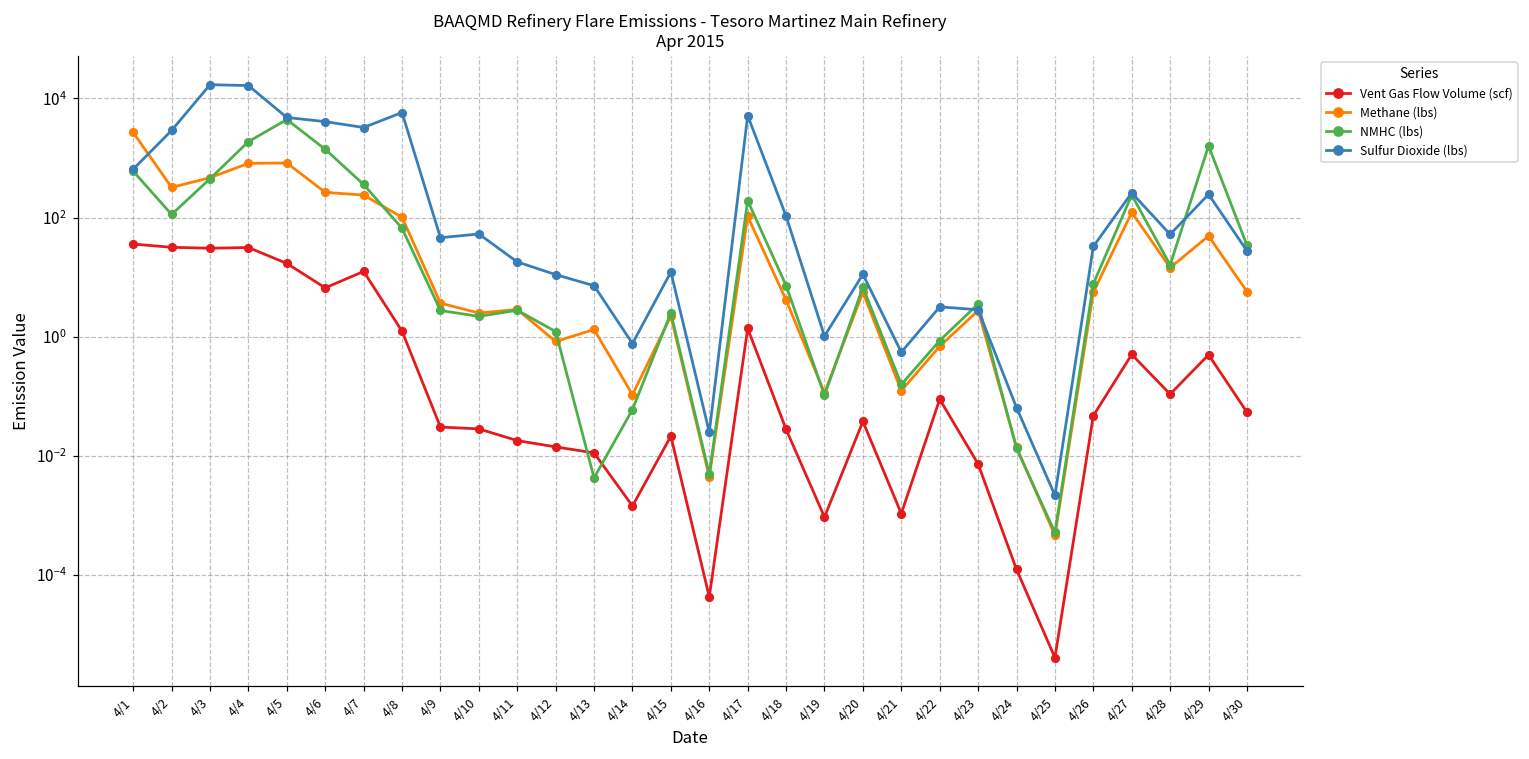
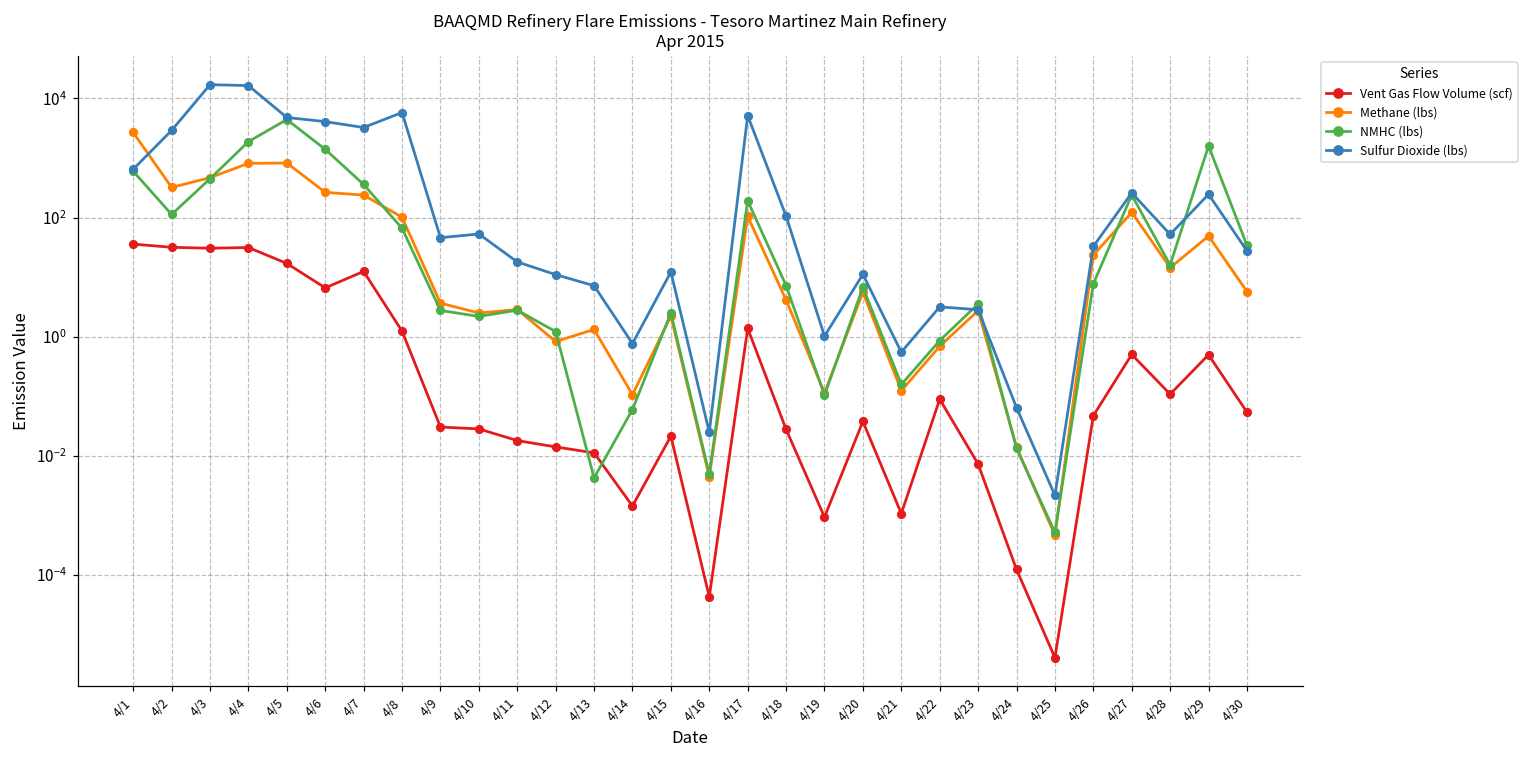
  {
    "Vent Gas Flow Volume (scf)": {
      "4/1": 40,
      "4/2": 30,
      "4/3": 30,
      "4/4": 30,
      "4/5": 17,
      "4/6": 7,
      "4/7": 12,
      "4/8": 1.2,
      "4/9": 0.03,
      "4/10": 0.03,
      "4/11": 0.018,
      "4/12": 0.014,
      "4/13": 0.011,
      "4/14": 0.0014,
      "4/15": 0.021,
      "4/16": 0.00004,
      "4/17": 1.4,
      "4/18": 0.03,
      "4/19": 0.0009,
      "4/20": 0.04,
      "4/21": 0.0011,
      "4/22": 0.09,
      "4/23": 0.007,
      "4/24": 0.00012,
      "4/25": 0.000004,
      "4/26": 0.05,
      "4/27": 0.5,
      "4/28": 0.11,
      "4/29": 0.5,
      "4/30": 0.05
    },
    "Methane (lbs)": {
      "4/1": 3000,
      "4/2": 300,
      "4/4": 800,
      "4/5": 800,
      "4/6": 300,
      "4/7": 200,
      "4/8": 100,
      "4/9": 4,
      "4/10": 2,
      "4/12": 0.8,
      "4/13": 1.3,
      "4/14": 0.11,
      "4/15": 2,
      "4/17": 100,
      "4/18": 4,
      "4/20": 6,
      "4/21": 0.12,
      "4/22": 0.7,
      "4/25": 0.0005,
-     "4/26": 6,
+     "4/26": 23,
      "4/27": 120,
      "4/29": 50,
      "4/30": 6
    },
    "NMHC (lbs)": {
      "4/2": 110,
      "4/4": 1900,
      "4/6": 1400,
      "4/7": 400,
      "4/8": 70,
      "4/9": 3,
      "4/10": 2,
      "4/12": 1.2,
      "4/13": 0.004,
      "4/14": 0.06,
      "4/15": 2,
      "4/17": 190,
      "4/18": 7,
      "4/20": 7,
      "4/21": 0.16,
      "4/22": 0.9,
      "4/23": 4,
      "4/25": 0.0005,
      "4/26": 8,
      "4/29": 1600,
      "4/30": 30
    },
    "Sulfur Dioxide (lbs)": {
      "4/2": 3000,
      "4/3": 17000,
      "4/4": 16000,
      "4/6": 4000,
      "4/7": 3000,
      "4/8": 6000,
      "4/9": 50,
      "4/10": 50,
      "4/11": 18,
      "4/12": 11,
      "4/13": 7,
      "4/14": 0.8,
      "4/15": 12,
      "4/16": 0.02,
      "4/17": 5000,
      "4/18": 110,
      "4/19": 1,
      "4/20": 11,
      "4/21": 0.5,
      "4/22": 3,
      "4/24": 0.06,
      "4/25": 0.0022,
      "4/26": 30,
      "4/28": 50,
      "4/29": 200,
      "4/30": 30
    }
  }
